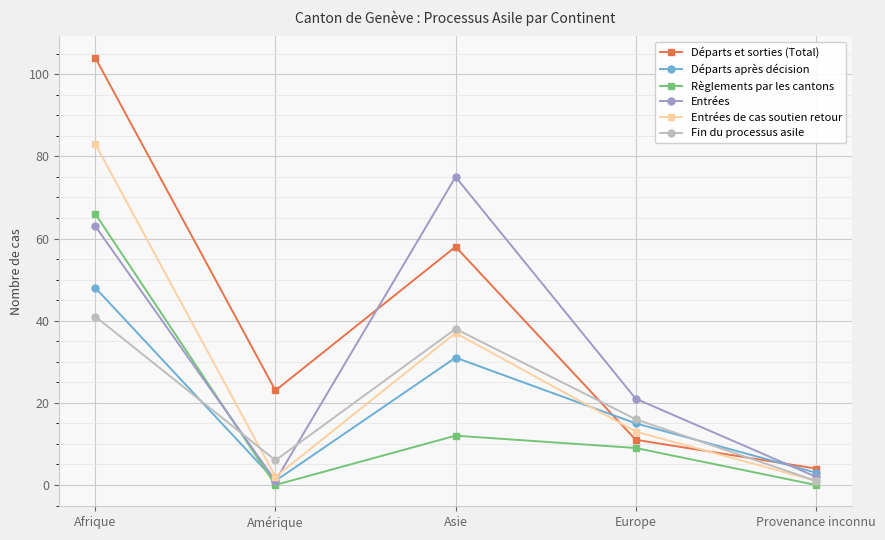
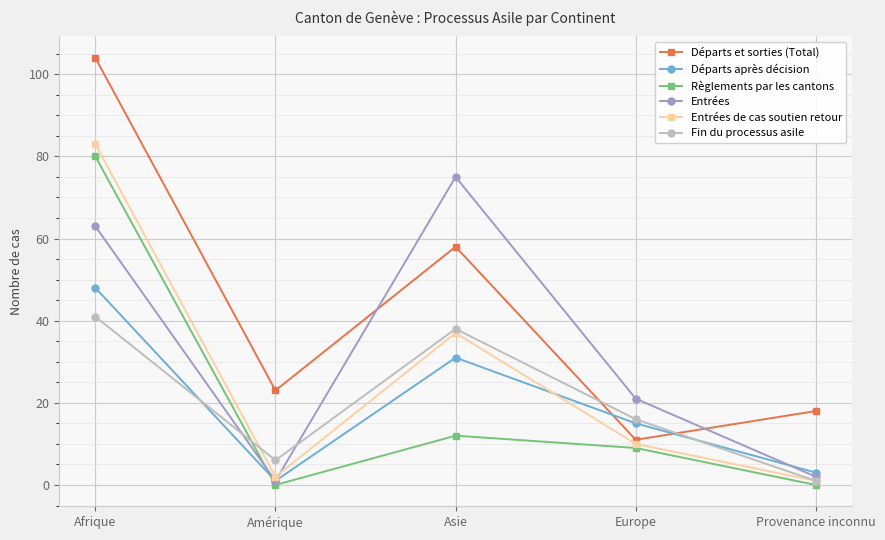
  {
    "Départs et sorties (Total)": {
      "Afrique": 104,
      "Amérique": 23,
      "Asie": 58,
      "Europe": 11,
-     "Provenance inconnu": 4
+     "Provenance inconnu": 18
    },
    "Règlements par les cantons": {
-     "Afrique": 66,
+     "Afrique": 80,
      "Amérique": 0,
      "Asie": 12,
      "Europe": 9,
      "Provenance inconnu": 0
    },
    "Entrées de cas soutien retour": {
      "Afrique": 83,
      "Amérique": 2,
      "Asie": 37,
-     "Europe": 13
+     "Europe": 10
    }
  }
